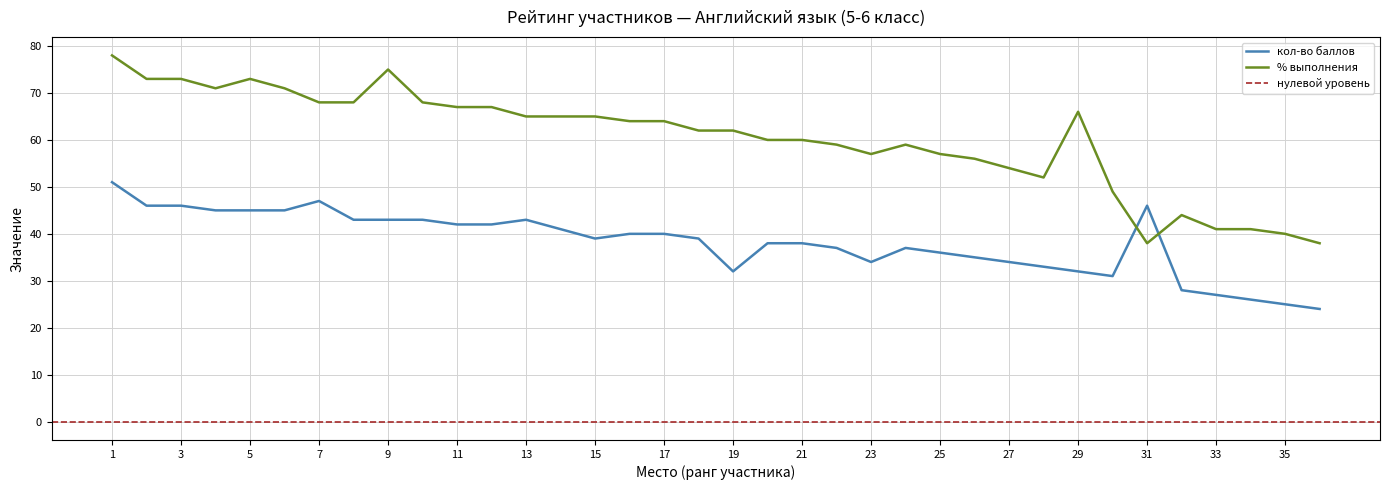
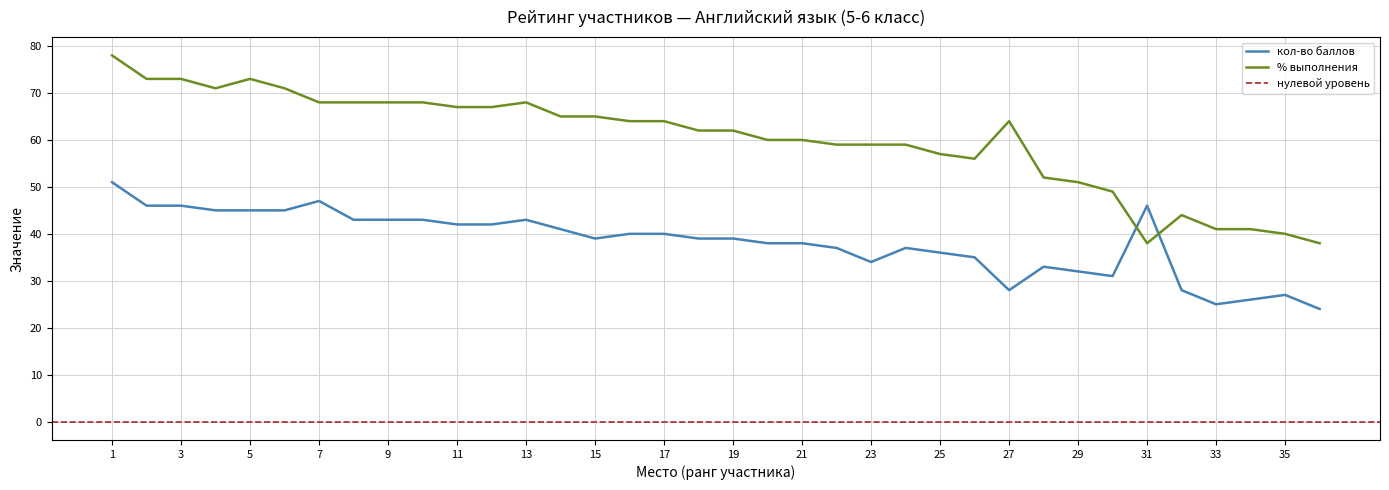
  {
    "кол-во баллов": {
      "1": 51,
      "3": 46,
      "5": 45,
      "7": 47,
      "9": 43,
      "11": 42,
      "13": 43,
      "15": 39,
      "17": 40,
-     "19": 32,
+     "19": 39,
      "21": 38,
      "23": 34,
      "25": 36,
-     "27": 34,
+     "27": 28,
      "29": 32,
      "31": 46,
-     "33": 27,
-     "35": 25
+     "33": 25,
+     "35": 27
    },
    "% выполнения": {
      "1": 78,
      "3": 73,
      "5": 73,
      "7": 68,
-     "9": 75,
+     "9": 68,
      "11": 67,
-     "13": 65,
+     "13": 68,
      "15": 65,
      "17": 64,
      "19": 62,
      "21": 60,
-     "23": 57,
+     "23": 59,
      "25": 57,
-     "27": 54,
-     "29": 66,
+     "27": 64,
+     "29": 51,
      "31": 38,
      "33": 41,
      "35": 40
    }
  }
